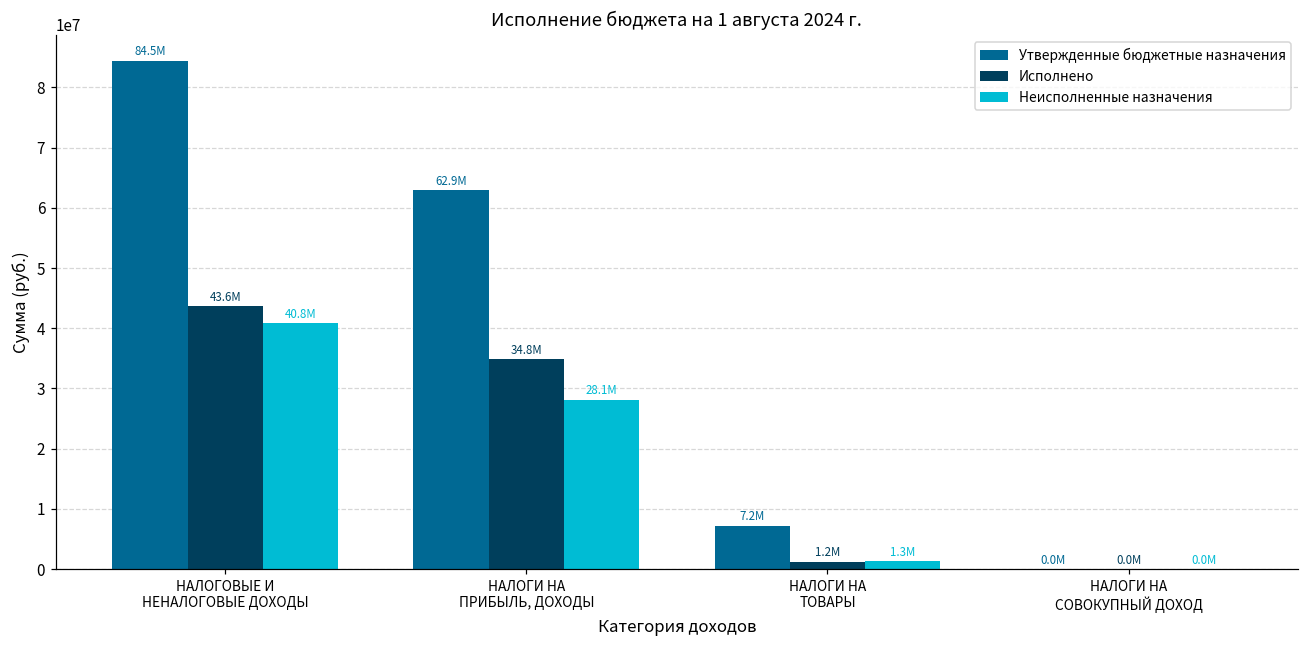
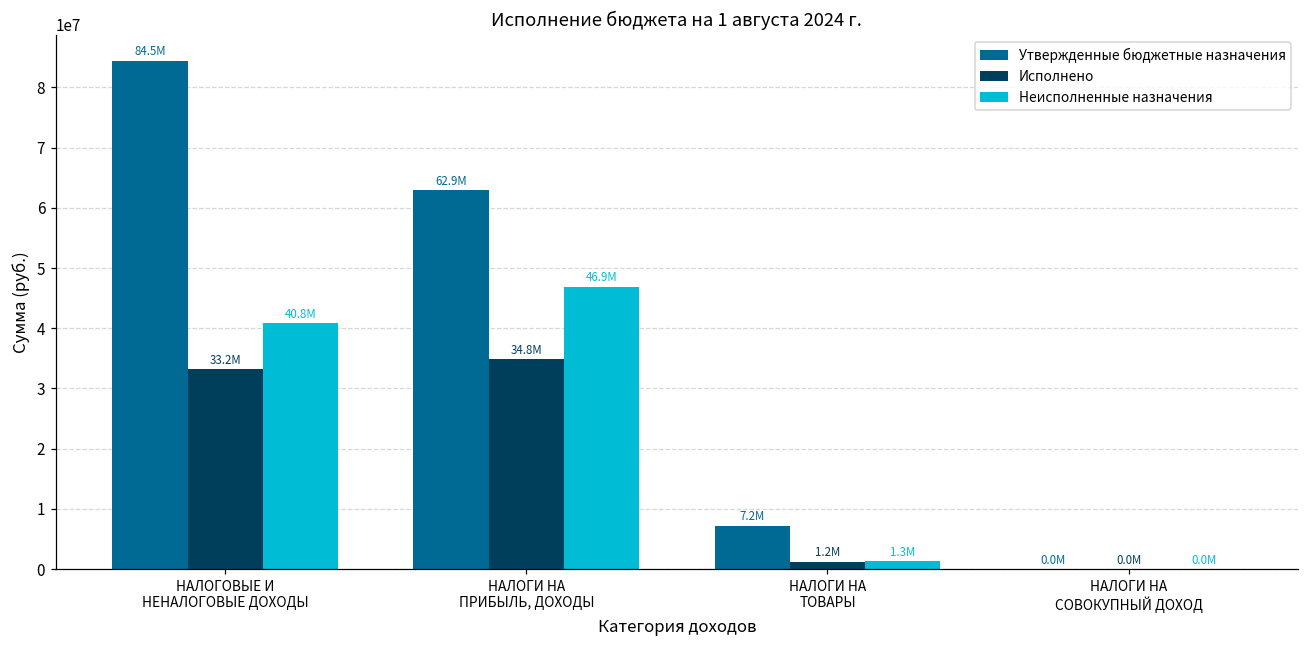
  {
    "Утвержденные бюджетные назначения": {
      "НАЛОГОВЫЕ И НЕНАЛОГОВЫЕ ДОХОДЫ": "84.5M",
      "НАЛОГИ НА ПРИБЫЛЬ, ДОХОДЫ": "62.9M",
      "НАЛОГИ НА ТОВАРЫ": "7.2M"
    },
    "Исполнено": {
-     "НАЛОГОВЫЕ И НЕНАЛОГОВЫЕ ДОХОДЫ": "43.6M",
+     "НАЛОГОВЫЕ И НЕНАЛОГОВЫЕ ДОХОДЫ": "33.2M",
      "НАЛОГИ НА ПРИБЫЛЬ, ДОХОДЫ": "34.8M",
      "НАЛОГИ НА ТОВАРЫ": "1.2M"
    },
    "Неисполненные назначения": {
      "НАЛОГОВЫЕ И НЕНАЛОГОВЫЕ ДОХОДЫ": "40.8M",
-     "НАЛОГИ НА ПРИБЫЛЬ, ДОХОДЫ": "28.1M",
+     "НАЛОГИ НА ПРИБЫЛЬ, ДОХОДЫ": "46.9M",
      "НАЛОГИ НА ТОВАРЫ": "1.3M"
    }
  }
